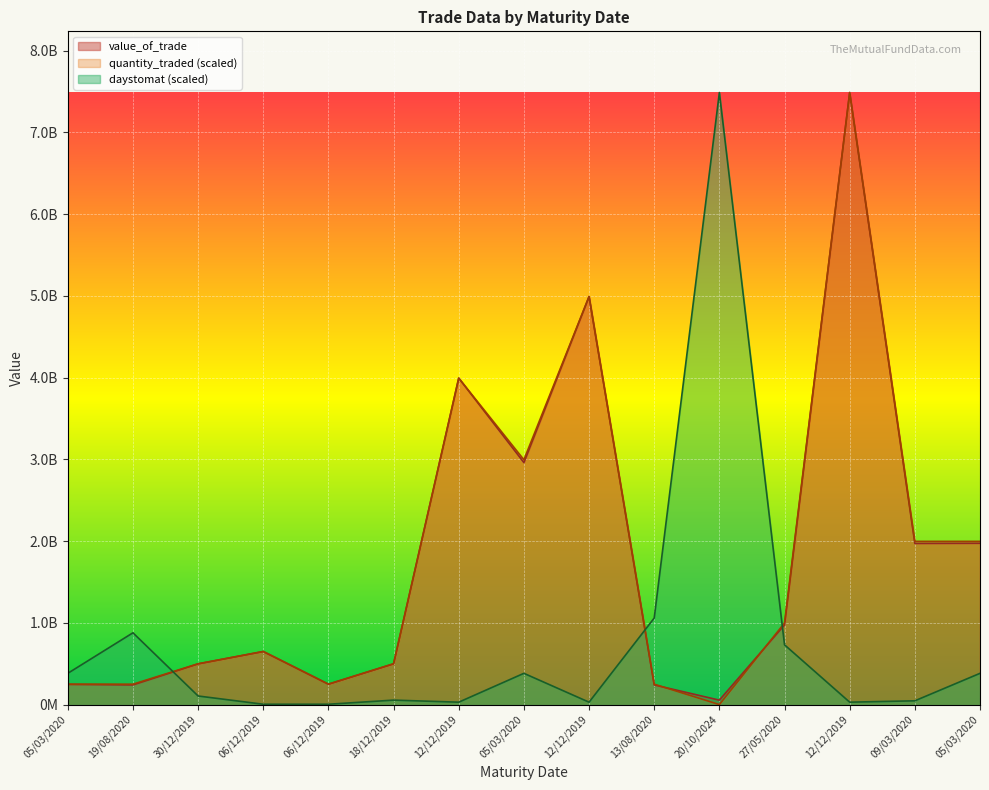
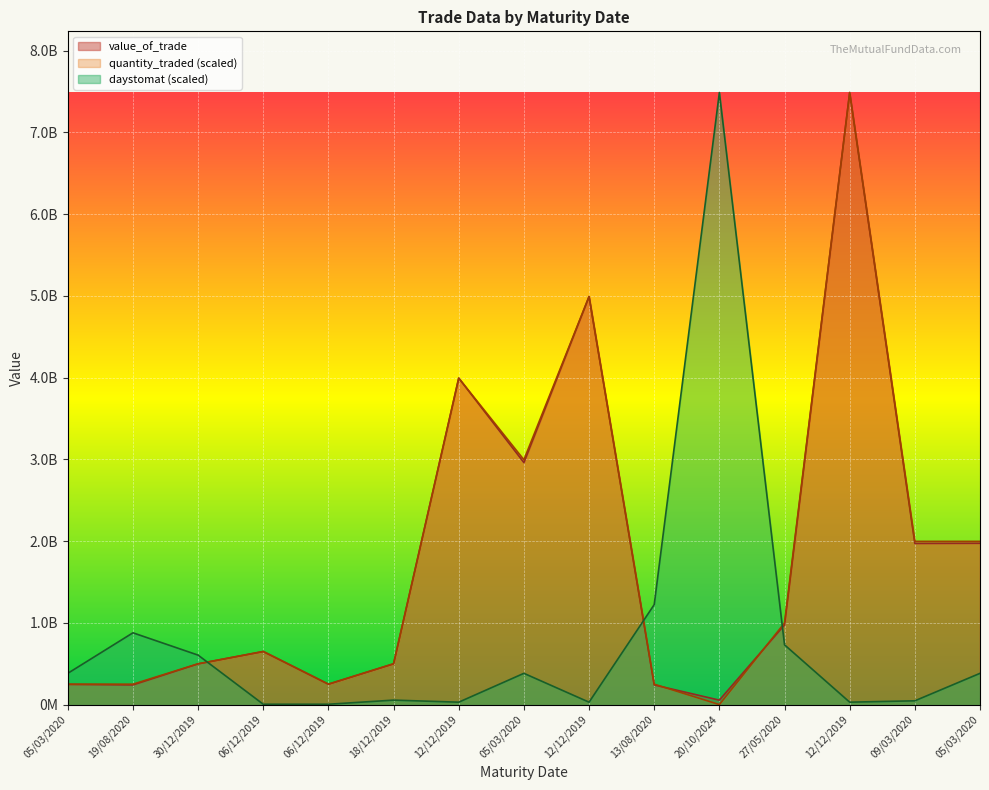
  {
    "daystomat (scaled)": {
      "19/08/2020": 900000000,
-     "30/12/2019": 100000000,
+     "30/12/2019": 600000000,
      "18/12/2019": 100000000,
-     "13/08/2020": 1100000000,
+     "13/08/2020": 1200000000,
      "20/10/2024": 7500000000,
      "27/05/2020": 700000000,
      "09/03/2020": 0
    }
  }
